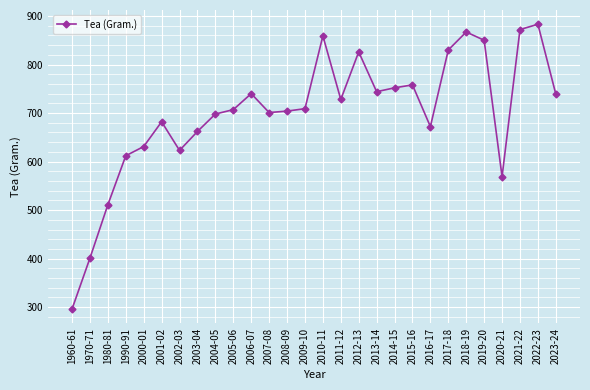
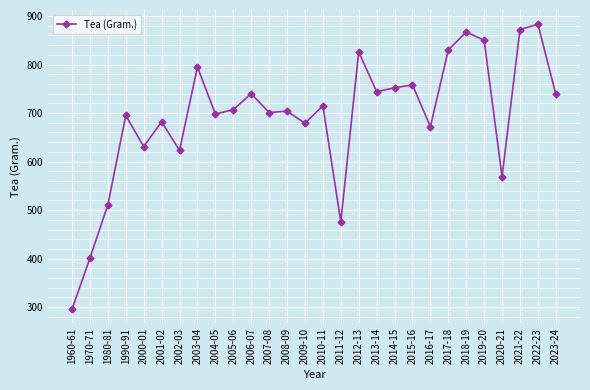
  {
    "1960-61": 300,
    "1970-71": 400,
    "1980-81": 510,
-   "1990-91": 610,
+   "1990-91": 700,
    "2000-01": 630,
    "2001-02": 680,
    "2002-03": 620,
-   "2003-04": 660,
+   "2003-04": 800,
    "2004-05": 700,
    "2005-06": 710,
    "2006-07": 740,
    "2007-08": 700,
    "2008-09": 700,
-   "2009-10": 710,
-   "2010-11": 860,
-   "2011-12": 730,
+   "2009-10": 680,
+   "2010-11": 720,
+   "2011-12": 480,
    "2012-13": 830,
    "2013-14": 740,
    "2014-15": 750,
    "2015-16": 760,
    "2016-17": 670,
    "2017-18": 830,
    "2018-19": 870,
    "2019-20": 850,
    "2020-21": 570,
    "2021-22": 870,
    "2022-23": 880,
    "2023-24": 740
  }
